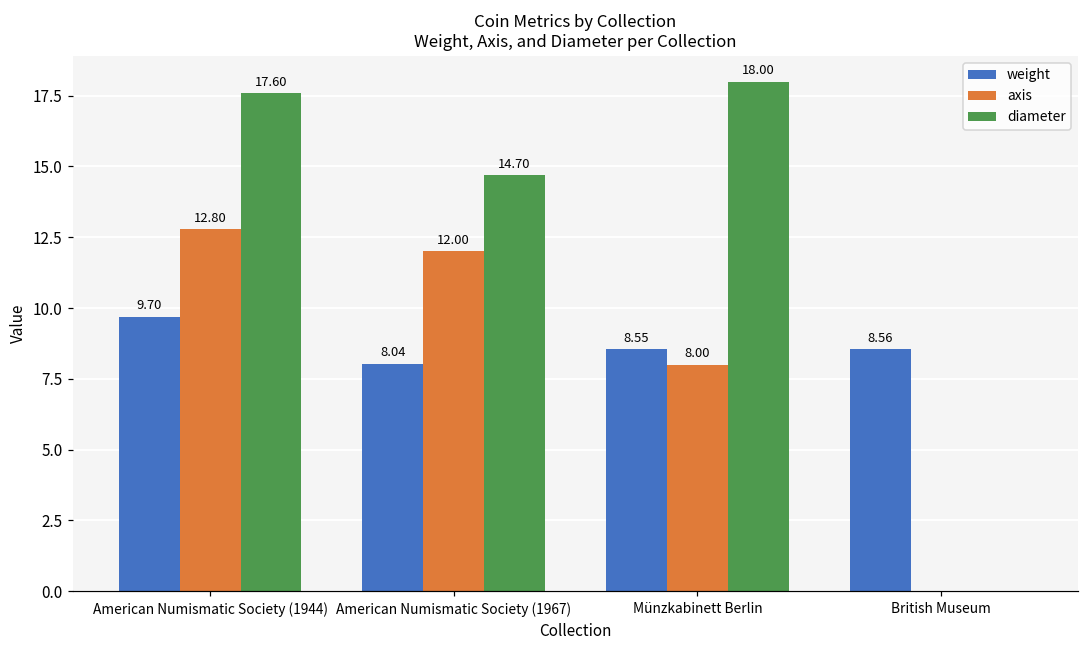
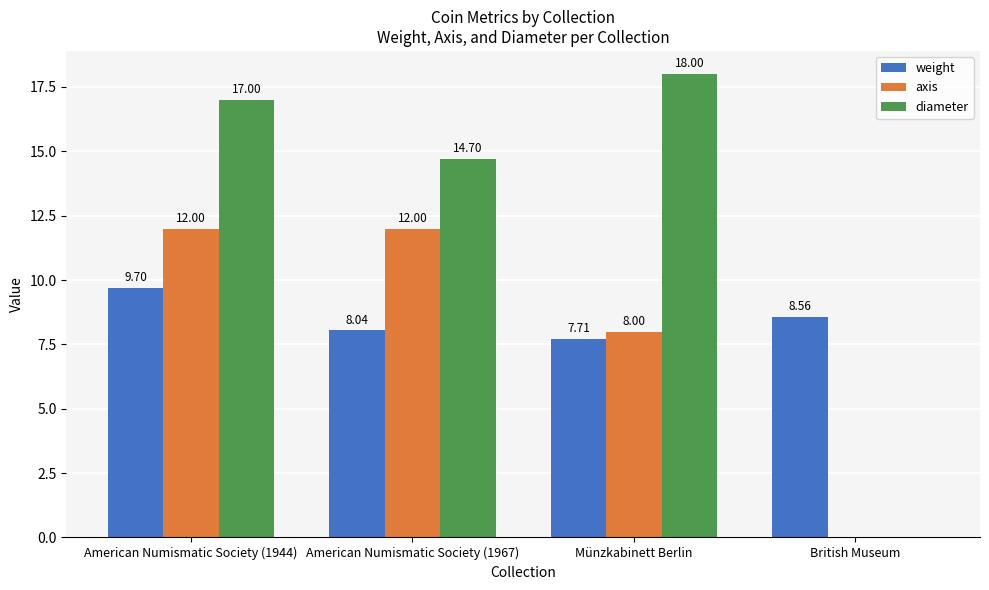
  {
    "weight": {
      "American Numismatic Society (1944)": 9.70,
      "American Numismatic Society (1967)": 8.04,
-     "Münzkabinett Berlin": 8.55,
+     "Münzkabinett Berlin": 7.71,
      "British Museum": 8.56
    },
    "axis": {
-     "American Numismatic Society (1944)": 12.80,
+     "American Numismatic Society (1944)": 12.00,
      "American Numismatic Society (1967)": 12.00,
      "Münzkabinett Berlin": 8.00
    },
    "diameter": {
-     "American Numismatic Society (1944)": 17.60,
+     "American Numismatic Society (1944)": 17.00,
      "American Numismatic Society (1967)": 14.70,
      "Münzkabinett Berlin": 18.00
    }
  }
